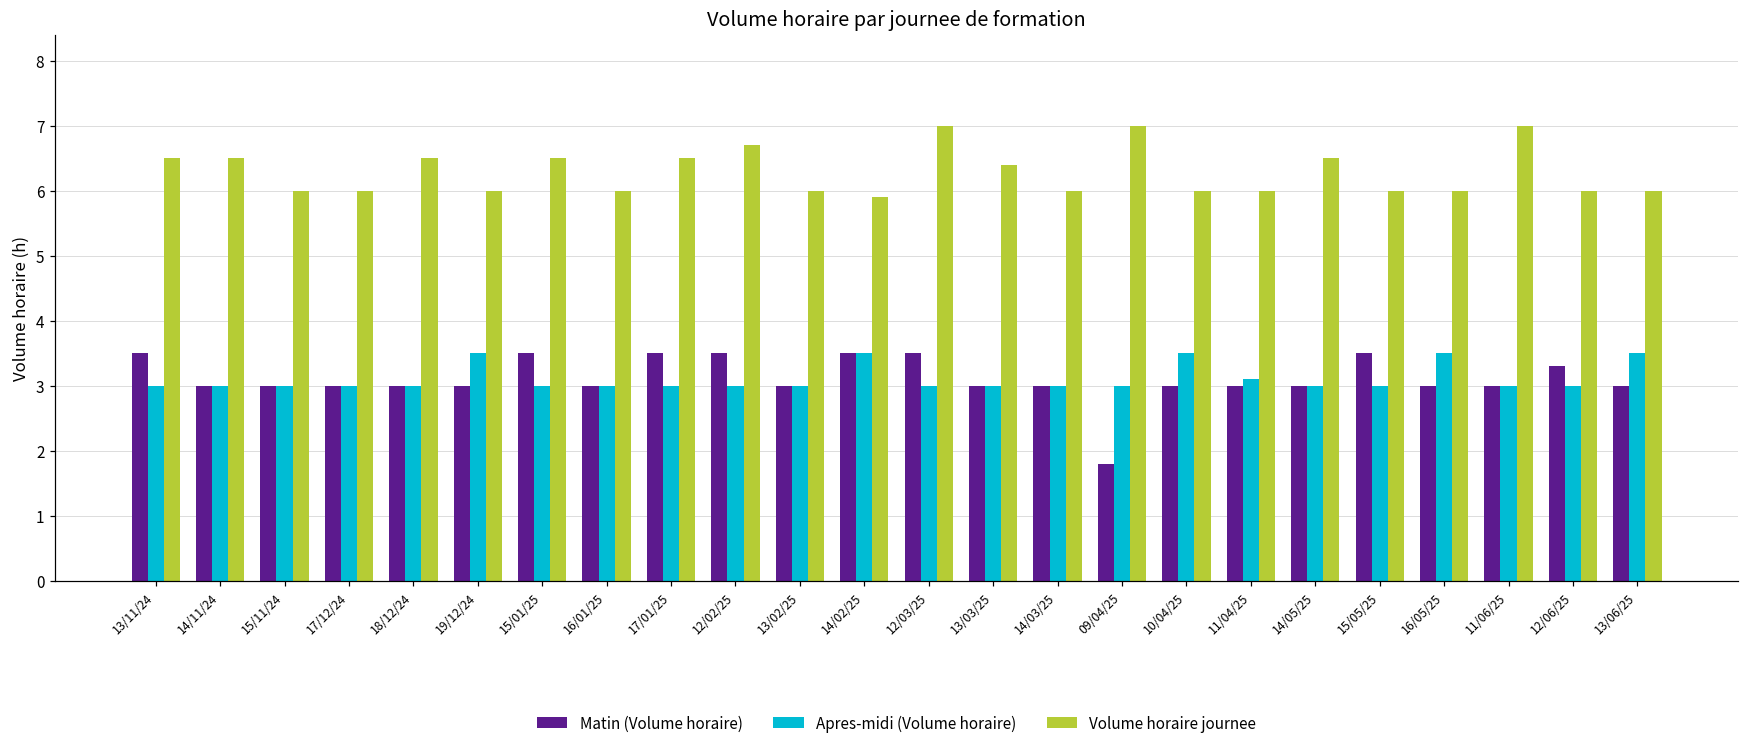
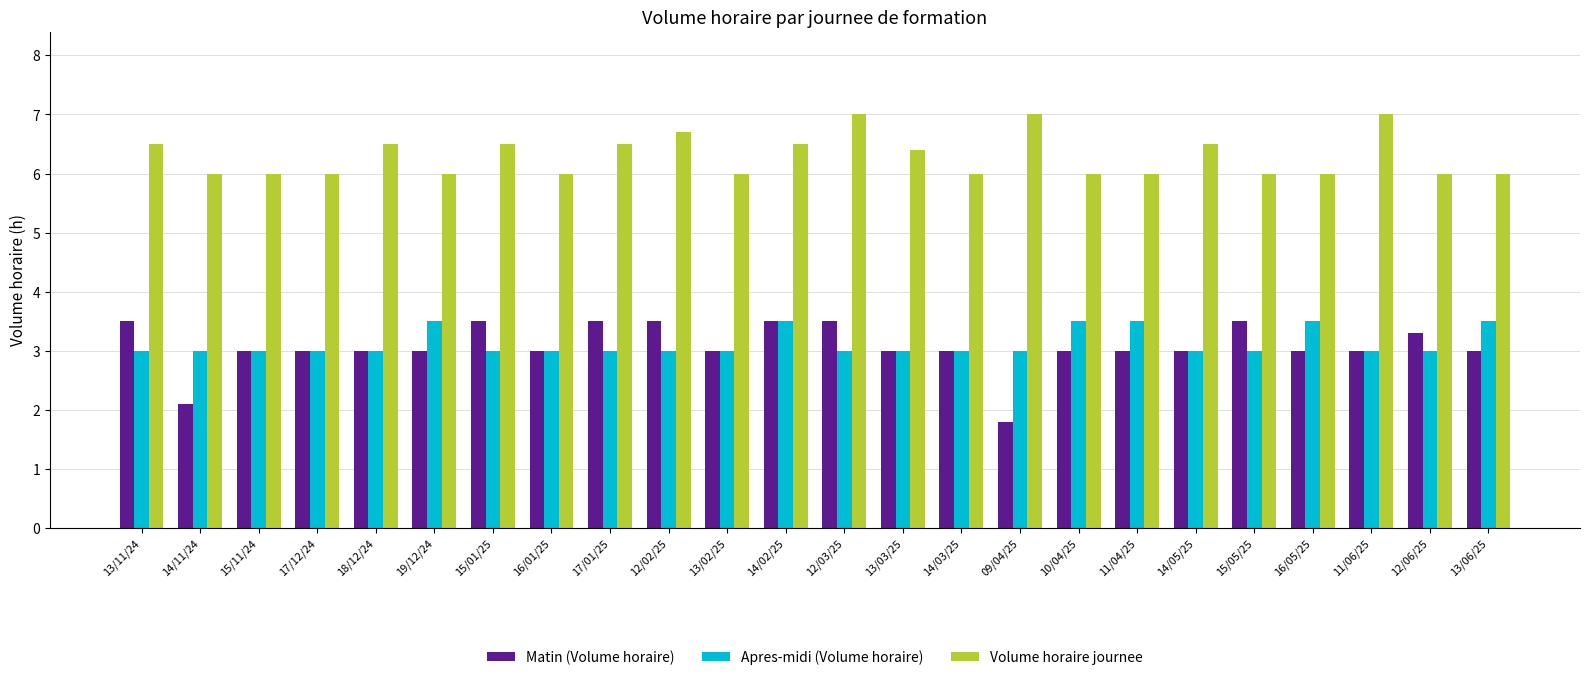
  {
    "Matin (Volume horaire)": {
      "13/11/24": 3.5,
-     "14/11/24": 3.0,
+     "14/11/24": 2.1,
      "15/11/24": 3.0,
      "17/12/24": 3.0,
      "18/12/24": 3.0,
      "19/12/24": 3.0,
      "15/01/25": 3.5,
      "16/01/25": 3.0,
      "17/01/25": 3.5,
      "12/02/25": 3.5,
      "13/02/25": 3.0,
      "14/02/25": 3.5,
      "12/03/25": 3.5,
      "13/03/25": 3.0,
      "14/03/25": 3.0,
      "09/04/25": 1.8,
      "10/04/25": 3.0,
      "11/04/25": 3.0,
      "14/05/25": 3.0,
      "15/05/25": 3.5,
      "16/05/25": 3.0,
      "11/06/25": 3.0,
      "12/06/25": 3.3,
      "13/06/25": 3.0
    },
    "Apres-midi (Volume horaire)": {
      "13/11/24": 3.0,
      "14/11/24": 3.0,
      "15/11/24": 3.0,
      "17/12/24": 3.0,
      "18/12/24": 3.0,
      "19/12/24": 3.5,
      "15/01/25": 3.0,
      "16/01/25": 3.0,
      "17/01/25": 3.0,
      "12/02/25": 3.0,
      "13/02/25": 3.0,
      "14/02/25": 3.5,
      "12/03/25": 3.0,
      "13/03/25": 3.0,
      "14/03/25": 3.0,
      "09/04/25": 3.0,
      "10/04/25": 3.5,
-     "11/04/25": 3.1,
+     "11/04/25": 3.5,
      "14/05/25": 3.0,
      "15/05/25": 3.0,
      "16/05/25": 3.5,
      "11/06/25": 3.0,
      "12/06/25": 3.0,
      "13/06/25": 3.5
    },
    "Volume horaire journee": {
      "13/11/24": 6.5,
-     "14/11/24": 6.5,
+     "14/11/24": 6.0,
      "15/11/24": 6.0,
      "17/12/24": 6.0,
      "18/12/24": 6.5,
      "19/12/24": 6.0,
      "15/01/25": 6.5,
      "16/01/25": 6.0,
      "17/01/25": 6.5,
      "12/02/25": 6.7,
      "13/02/25": 6.0,
-     "14/02/25": 5.9,
+     "14/02/25": 6.5,
      "12/03/25": 7.0,
      "13/03/25": 6.4,
      "14/03/25": 6.0,
      "09/04/25": 7.0,
      "10/04/25": 6.0,
      "11/04/25": 6.0,
      "14/05/25": 6.5,
      "15/05/25": 6.0,
      "16/05/25": 6.0,
      "11/06/25": 7.0,
      "12/06/25": 6.0,
      "13/06/25": 6.0
    }
  }
